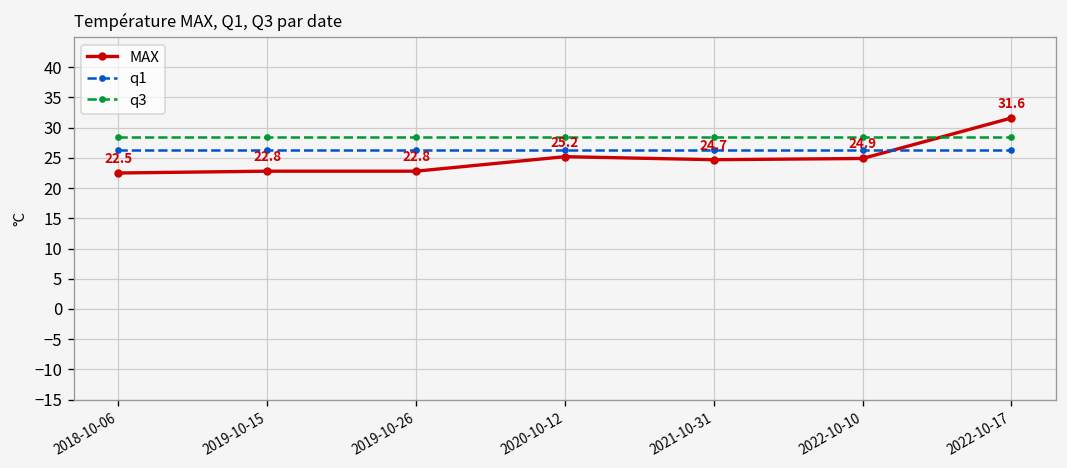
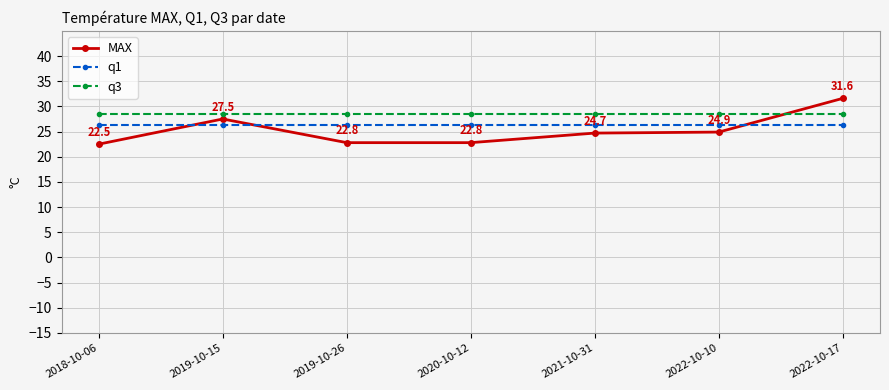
  {
    "MAX": {
-     "2019-10-15": 22.8,
-     "2020-10-12": 25.2,
+     "2019-10-15": 27.5,
+     "2020-10-12": 22.8,
      "2022-10-17": 31.6
    },
    "q1": {
      "2022-10-17": 26
    },
    "q3": {
      "2018-10-06": 28,
      "2019-10-15": 28,
      "2019-10-26": 28,
      "2022-10-17": 28
    }
  }
